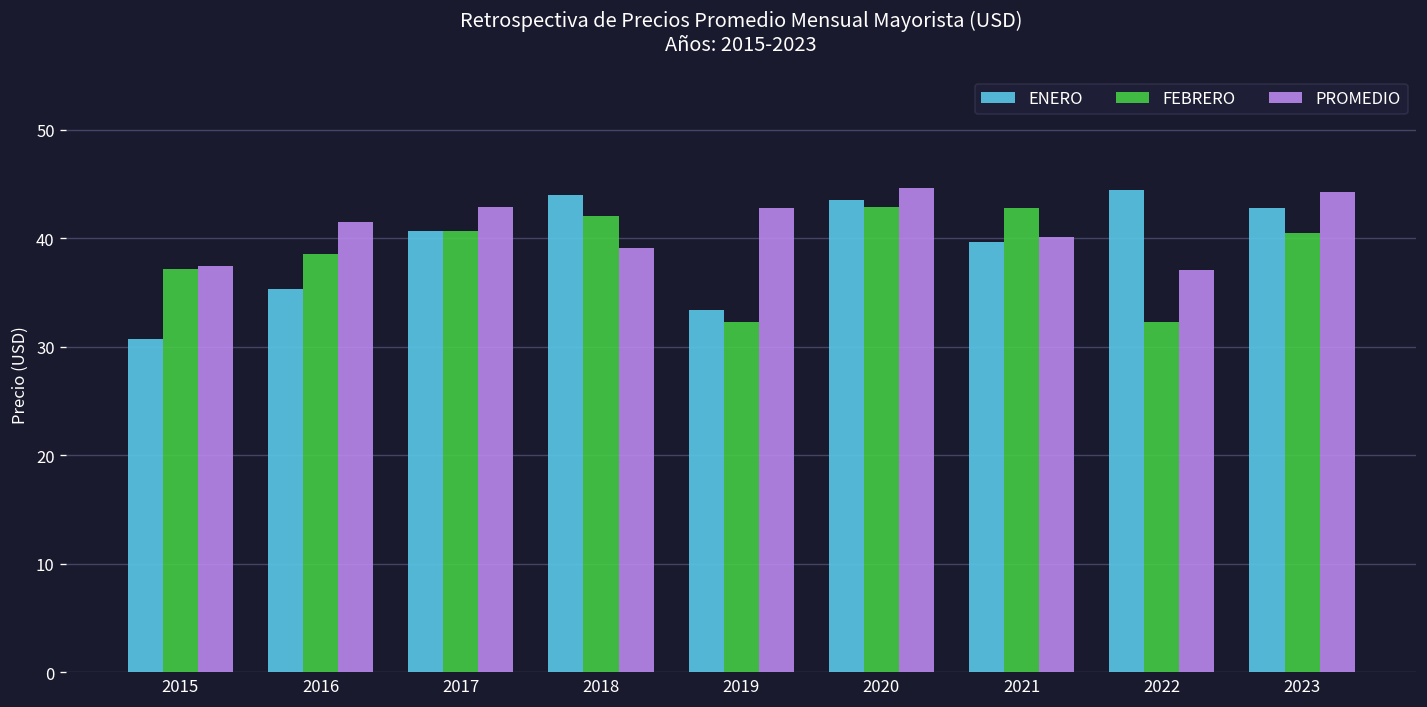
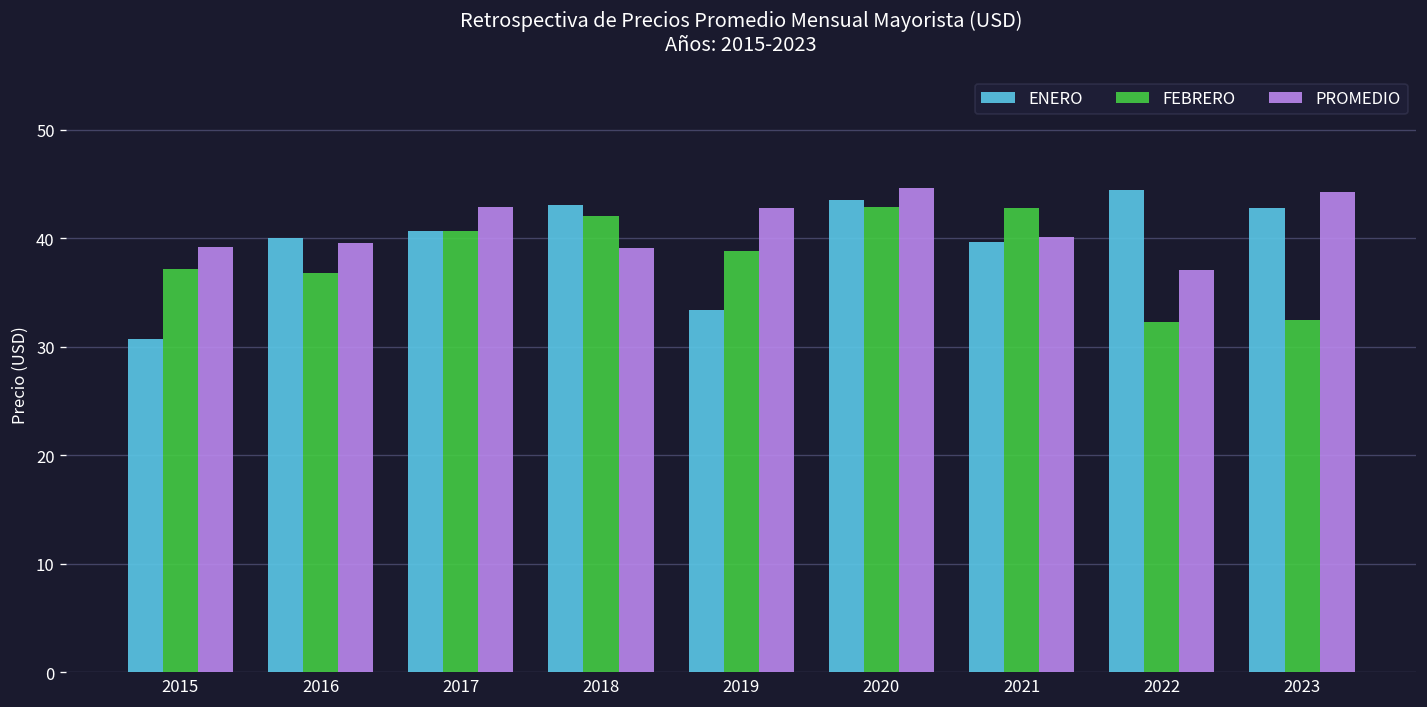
  {
    "ENERO": {
      "2015": 31,
-     "2016": 35,
+     "2016": 40,
      "2017": 41,
-     "2018": 44,
+     "2018": 43,
      "2019": 33,
      "2020": 44,
      "2021": 40,
      "2022": 44,
      "2023": 43
    },
    "FEBRERO": {
      "2015": 37,
-     "2016": 39,
+     "2016": 37,
      "2017": 41,
      "2018": 42,
-     "2019": 32,
+     "2019": 39,
      "2020": 43,
      "2021": 43,
      "2022": 32,
-     "2023": 40
+     "2023": 32
    },
    "PROMEDIO": {
-     "2015": 37,
-     "2016": 42,
+     "2015": 39,
+     "2016": 40,
      "2017": 43,
      "2018": 39,
      "2019": 43,
      "2020": 45,
      "2021": 40,
      "2022": 37,
      "2023": 44
    }
  }
